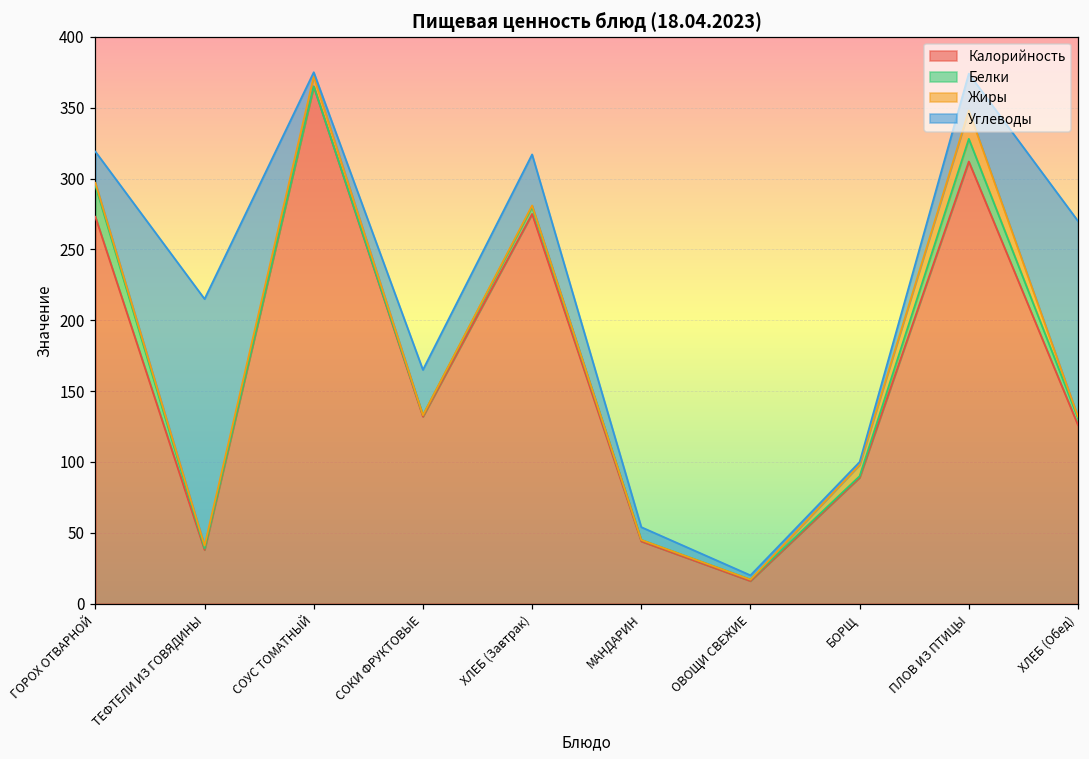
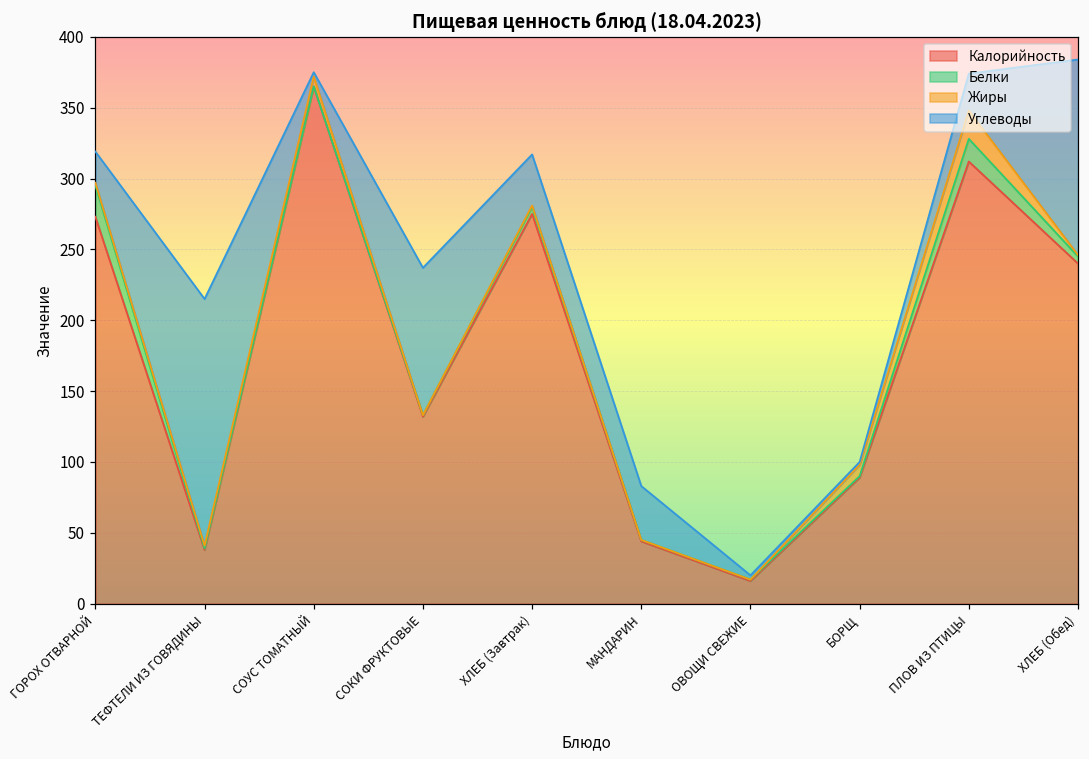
  {
    "Калорийность": {
      "ГОРОХ ОТВАРНОЙ": 273,
      "ХЛЕБ (Завтрак)": 275,
      "ПЛОВ ИЗ ПТИЦЫ": 312,
-     "ХЛЕБ (Обед)": 126
+     "ХЛЕБ (Обед)": 240
    },
    "Белки": {
      "ГОРОХ ОТВАРНОЙ": 22,
      "ПЛОВ ИЗ ПТИЦЫ": 16
    },
    "Жиры": {
      "ГОРОХ ОТВАРНОЙ": 2,
      "ТЕФТЕЛИ ИЗ ГОВЯДИНЫ": 2,
      "СОУС ТОМАТНЫЙ": 7,
      "БОРЩ": 8
    },
    "Углеводы": {
      "ГОРОХ ОТВАРНОЙ": 22,
      "ТЕФТЕЛИ ИЗ ГОВЯДИНЫ": 174,
      "СОУС ТОМАТНЫЙ": 3,
-     "СОКИ ФРУКТОВЫЕ": 32,
+     "СОКИ ФРУКТОВЫЕ": 104,
      "ХЛЕБ (Завтрак)": 36,
-     "МАНДАРИН": 9,
+     "МАНДАРИН": 38,
      "ОВОЩИ СВЕЖИЕ": 3,
      "БОРЩ": 2,
      "ХЛЕБ (Обед)": 138
    }
  }
